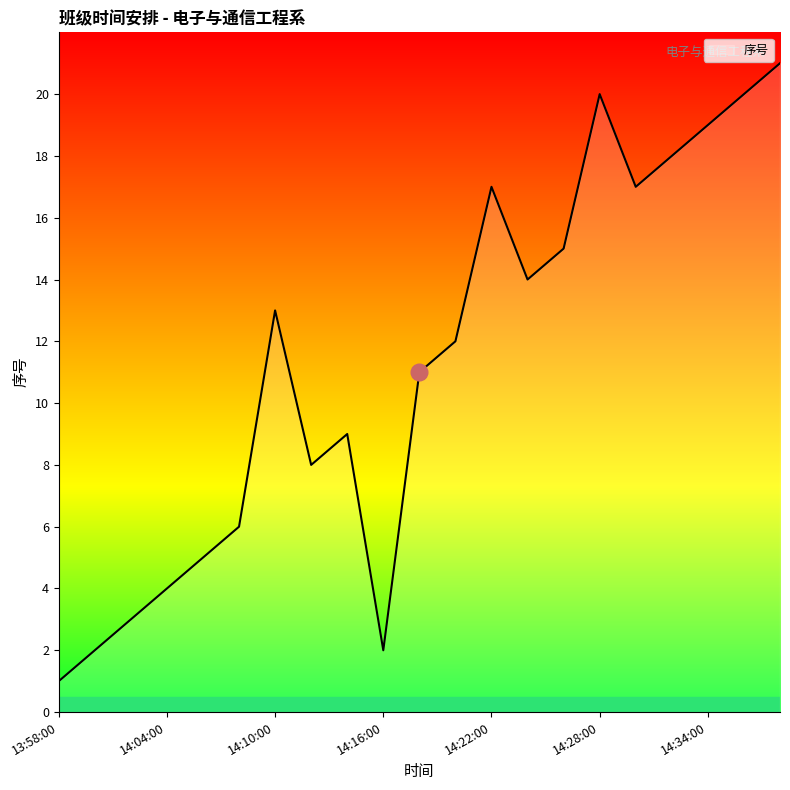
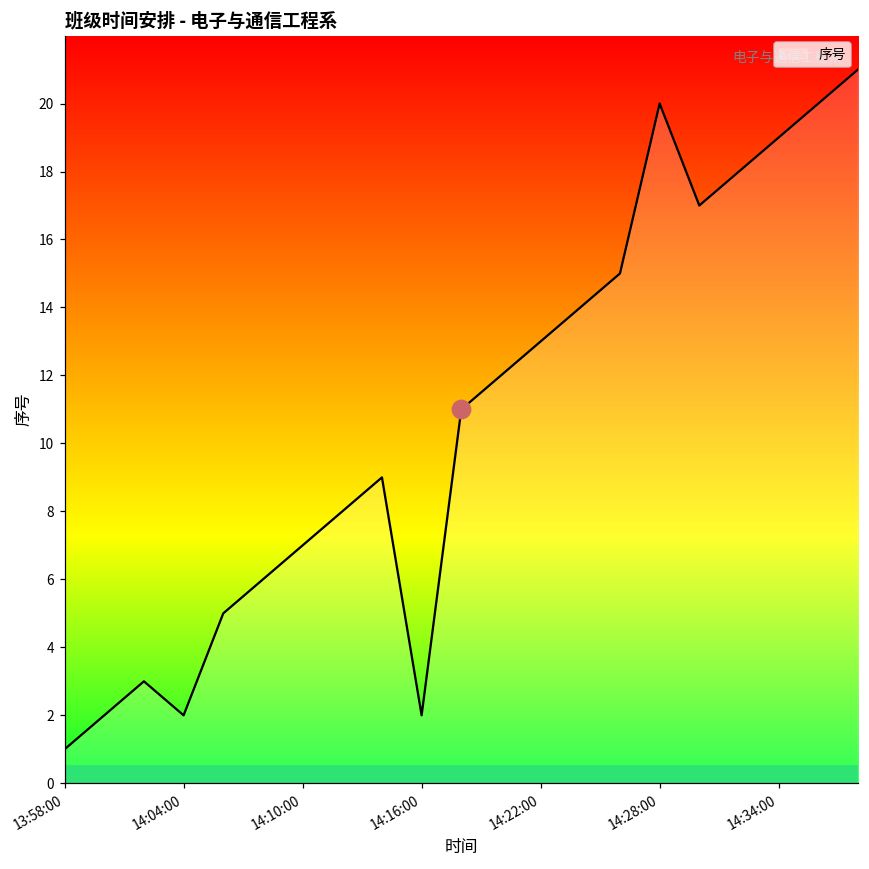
  {
    "序号": {
      "13:58:00": 1,
-     "14:04:00": 4,
-     "14:10:00": 13,
+     "14:04:00": 2,
+     "14:10:00": 7,
      "14:16:00": 2,
-     "14:22:00": 17,
+     "14:22:00": 13,
      "14:28:00": 20,
      "14:34:00": 19
    }
  }
